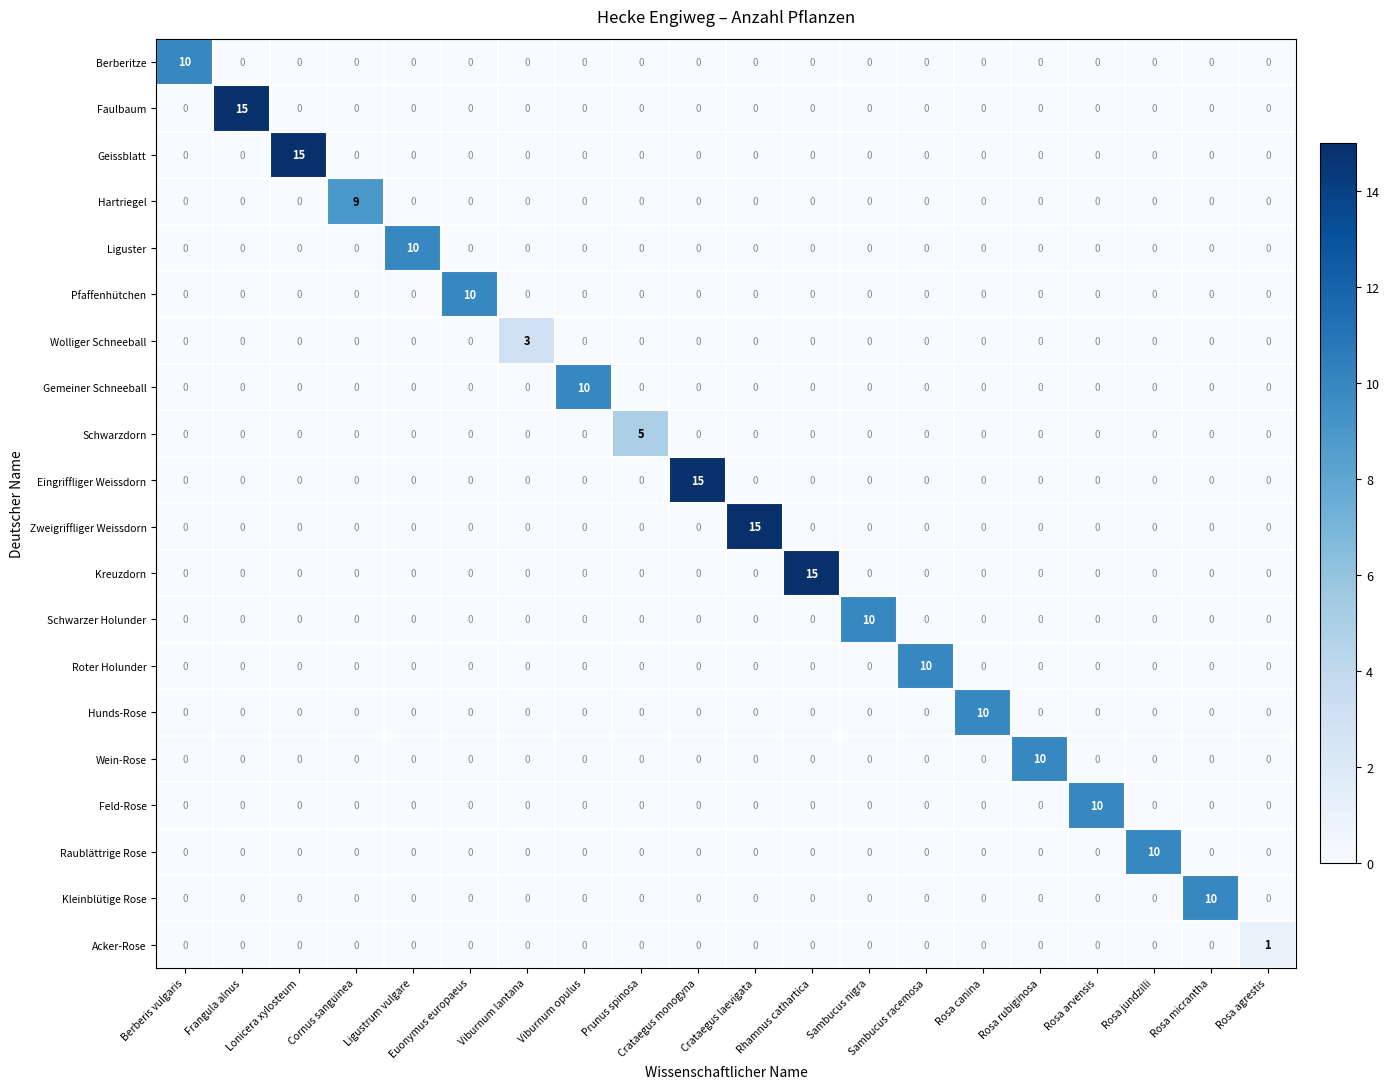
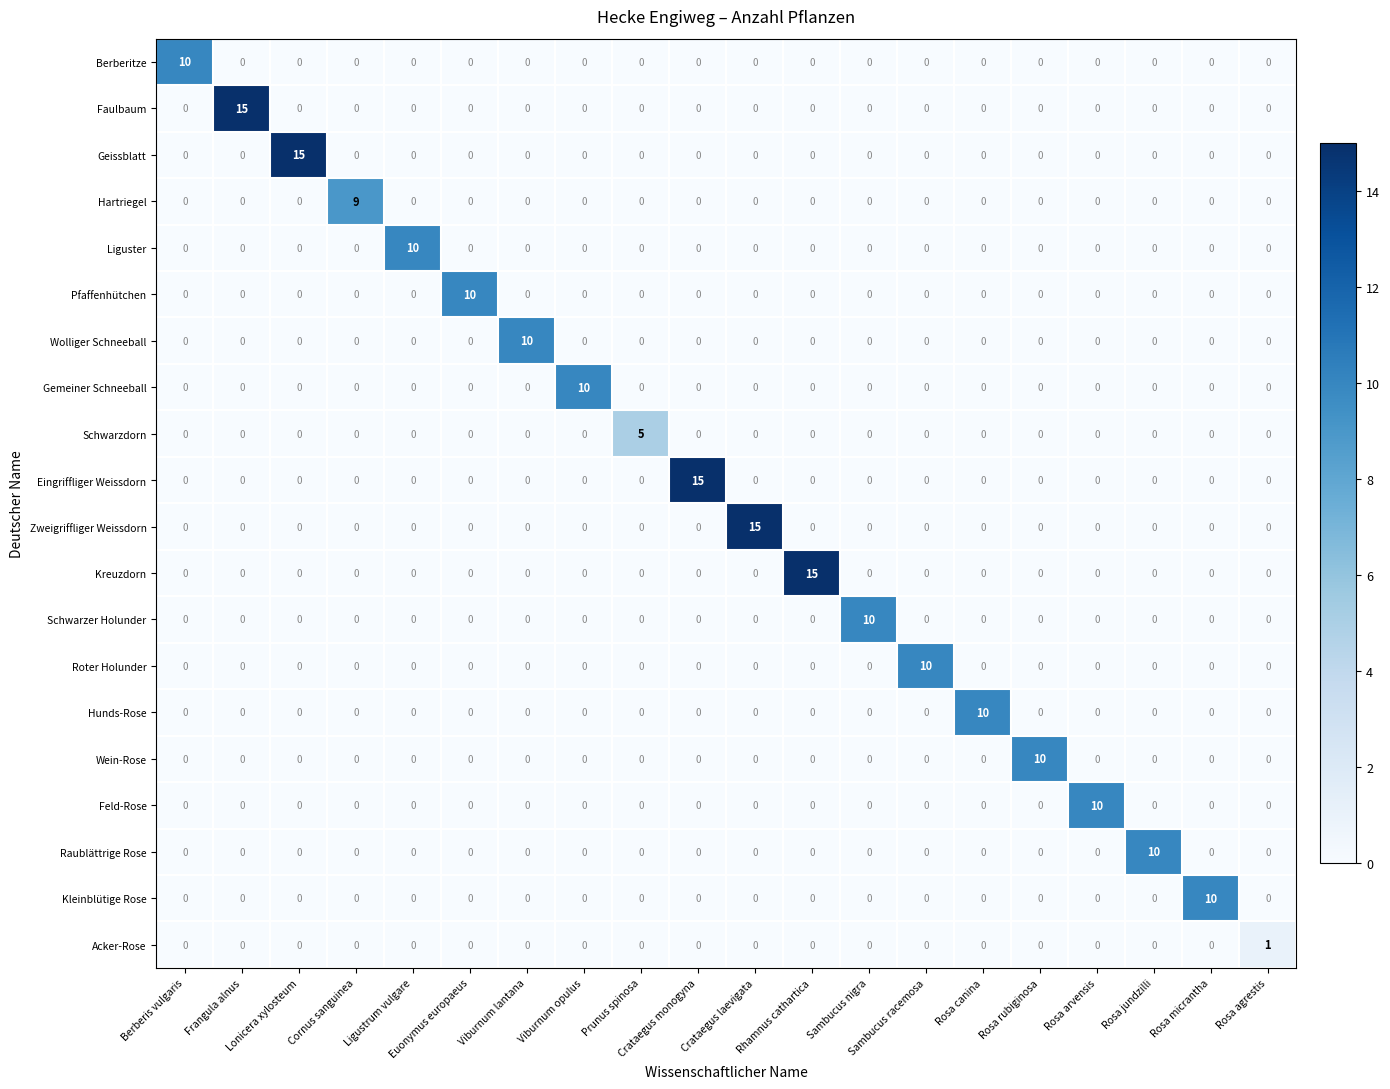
  {
    "Wolliger Schneeball": {
      "Berberis vulgaris": 0,
      "Frangula alnus": 0,
      "Lonicera xylosteum": 0,
      "Cornus sanguinea": 0,
      "Ligustrum vulgare": 0,
      "Euonymus europaeus": 0,
-     "Viburnum lantana": 3,
+     "Viburnum lantana": 10,
      "Viburnum opulus": 0,
      "Prunus spinosa": 0,
      "Crataegus monogyna": 0,
      "Crataegus laevigata": 0,
      "Rhamnus cathartica": 0,
      "Sambucus nigra": 0,
      "Sambucus racemosa": 0,
      "Rosa canina": 0,
      "Rosa rubiginosa": 0,
      "Rosa arvensis": 0,
      "Rosa jundzilli": 0,
      "Rosa micrantha": 0,
      "Rosa agrestis": 0
    }
  }
